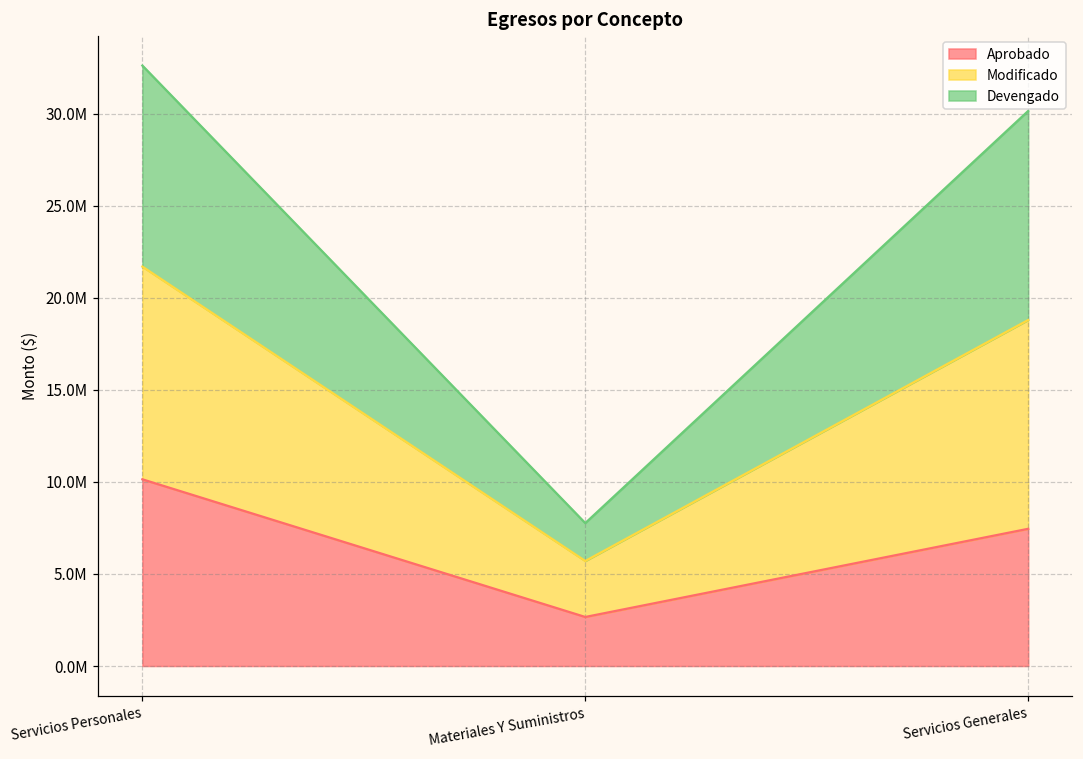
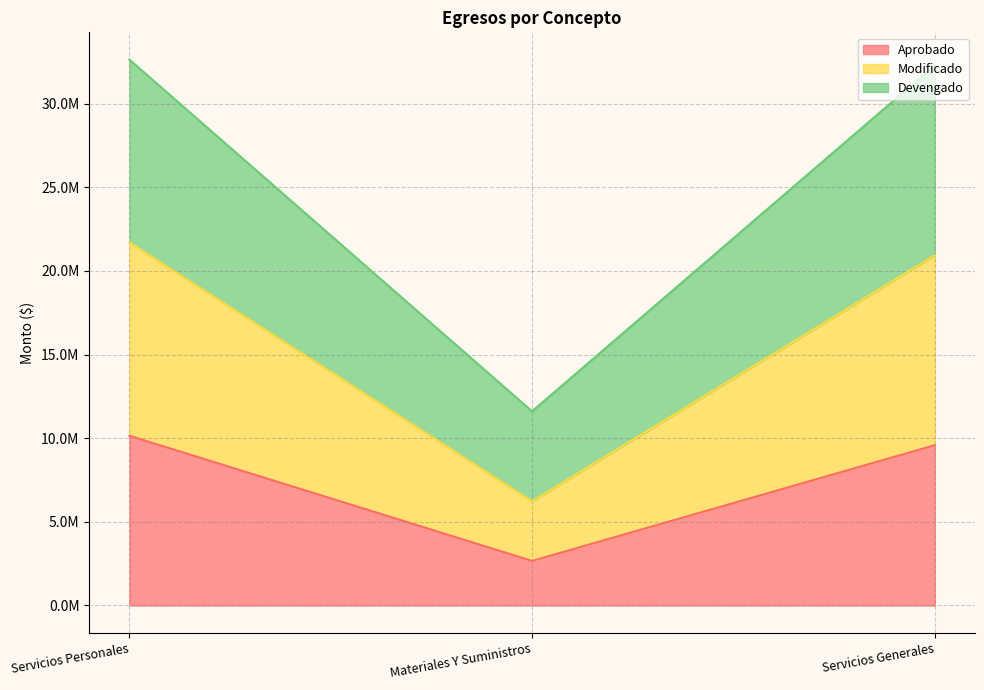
  {
    "Aprobado": {
      "Servicios Personales": 10100000,
      "Materiales Y Suministros": 2700000,
-     "Servicios Generales": 7500000
+     "Servicios Generales": 9600000
    },
    "Modificado": {
      "Servicios Personales": 11600000,
-     "Materiales Y Suministros": 3000000,
+     "Materiales Y Suministros": 3600000,
      "Servicios Generales": 11300000
    },
    "Devengado": {
      "Servicios Personales": 10900000,
-     "Materiales Y Suministros": 2100000
+     "Materiales Y Suministros": 5400000
    }
  }
